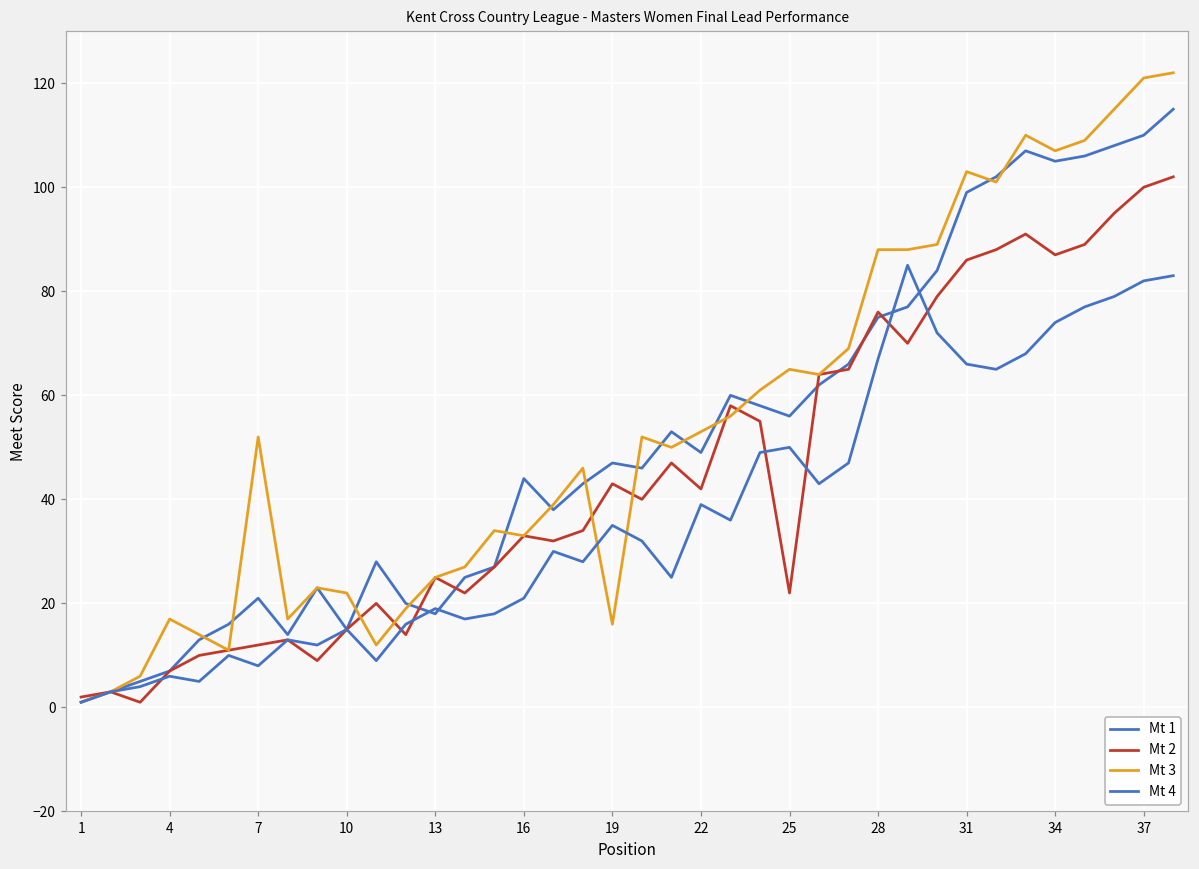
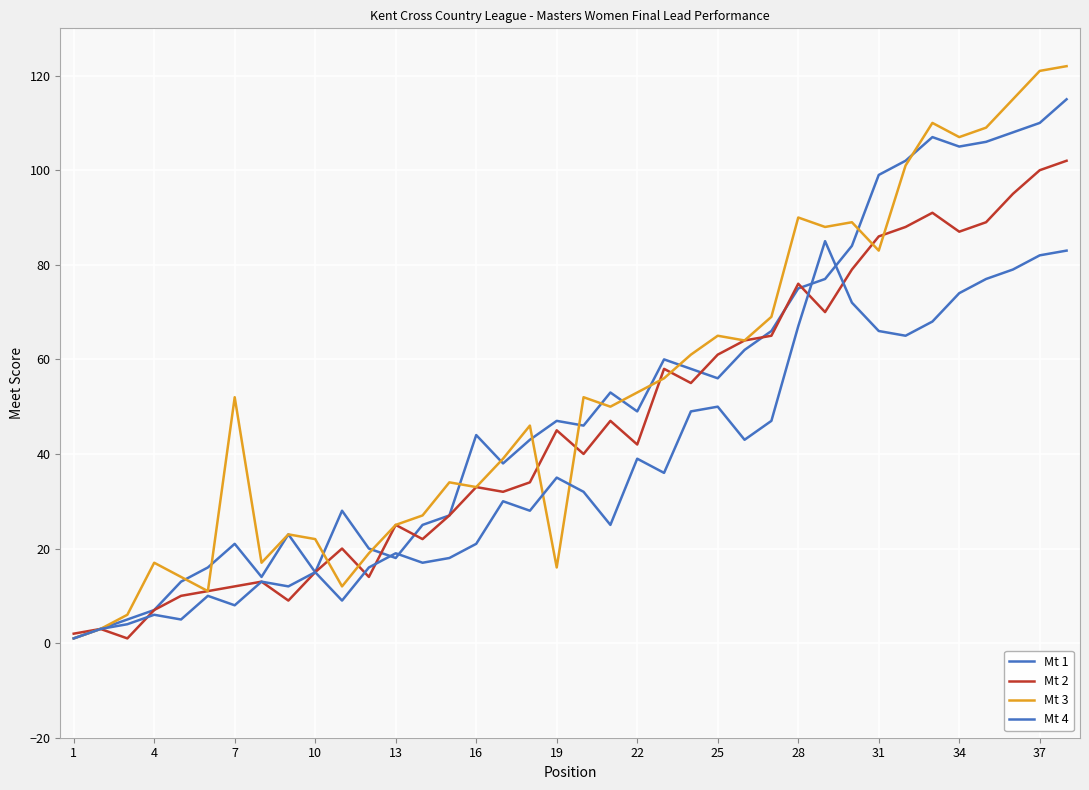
  {
    "Mt 2": {
      "1": 2,
      "7": 12,
-     "19": 43,
+     "19": 45,
      "22": 42,
-     "25": 22,
+     "25": 61,
      "28": 76,
      "31": 86,
      "34": 87,
      "37": 100
    },
    "Mt 3": {
      "4": 17,
      "7": 52,
      "10": 22,
      "19": 16,
      "22": 53,
      "25": 65,
-     "28": 88,
-     "31": 103,
+     "28": 90,
+     "31": 83,
      "34": 107,
      "37": 121
    }
  }
